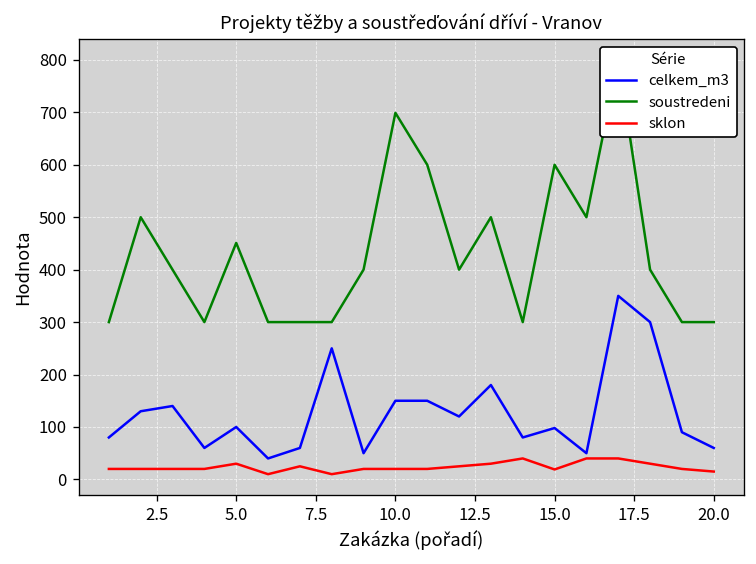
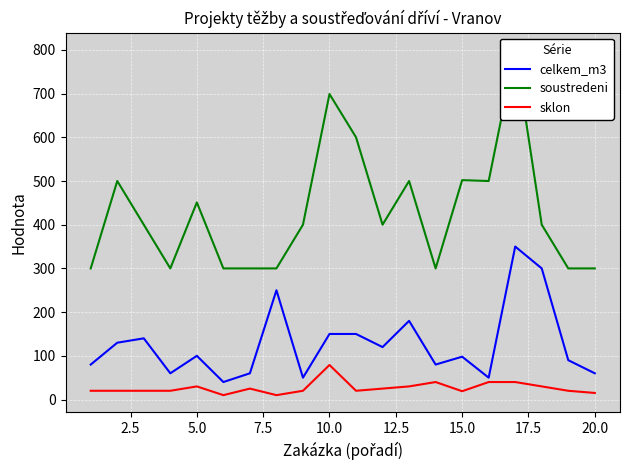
  {
    "celkem_m3": {
      "5.0": 100,
      "10.0": 150,
      "15.0": 100,
      "20.0": 60
    },
    "soustredeni": {
      "5.0": 450,
      "10.0": 700,
-     "15.0": 600,
+     "15.0": 500,
      "20.0": 300
    },
    "sklon": {
      "5.0": 30,
-     "10.0": 20,
+     "10.0": 80,
      "15.0": 20,
      "20.0": 20
    }
  }
